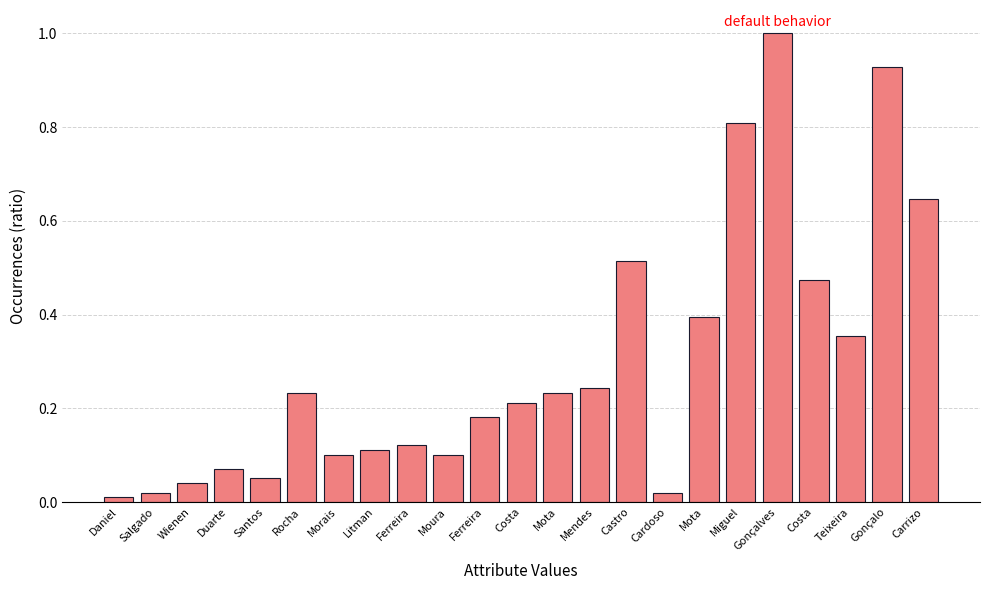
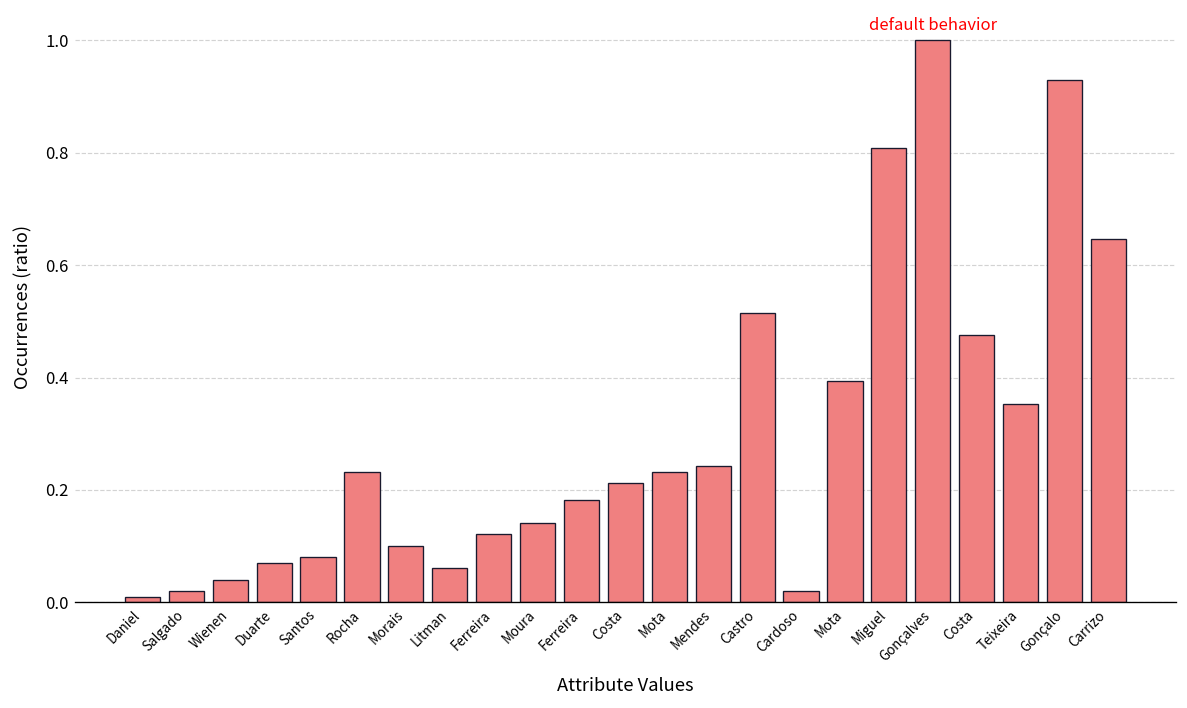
  {
    "Daniel": 0.01,
    "Salgado": 0.02,
    "Wienen": 0.04,
    "Duarte": 0.07,
-   "Santos": 0.05,
+   "Santos": 0.08,
    "Rocha": 0.23,
    "Morais": 0.10,
-   "Litman": 0.11,
-   "Moura": 0.10,
+   "Litman": 0.06,
+   "Moura": 0.14,
    "Mendes": 0.24,
    "Castro": 0.52,
    "Cardoso": 0.02,
    "Miguel": 0.81,
    "Gonçalves": 1.00,
    "Teixeira": 0.35,
    "Gonçalo": 0.93,
    "Carrizo": 0.65
  }
